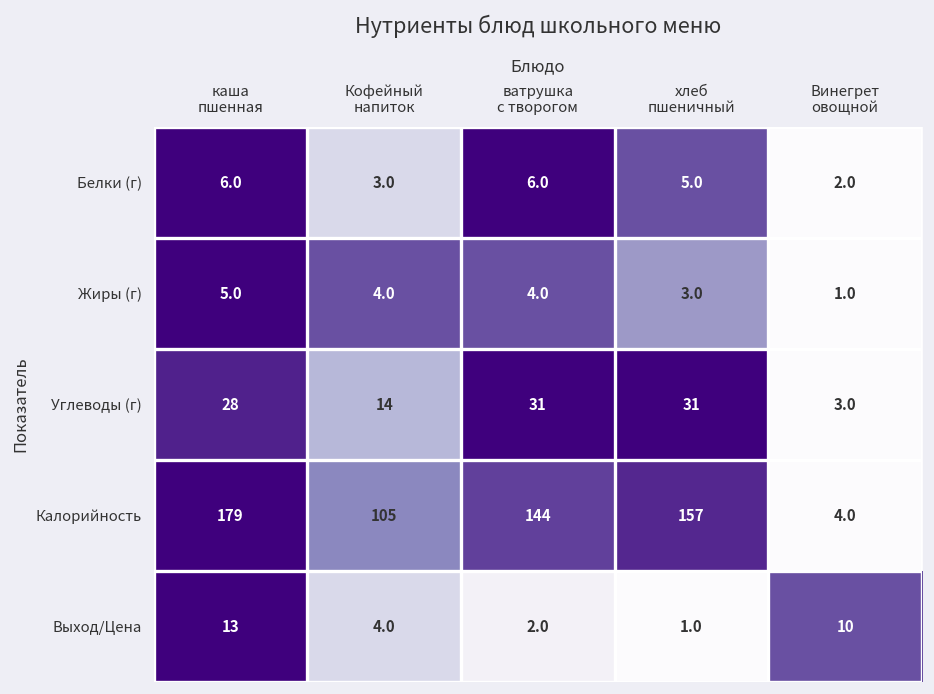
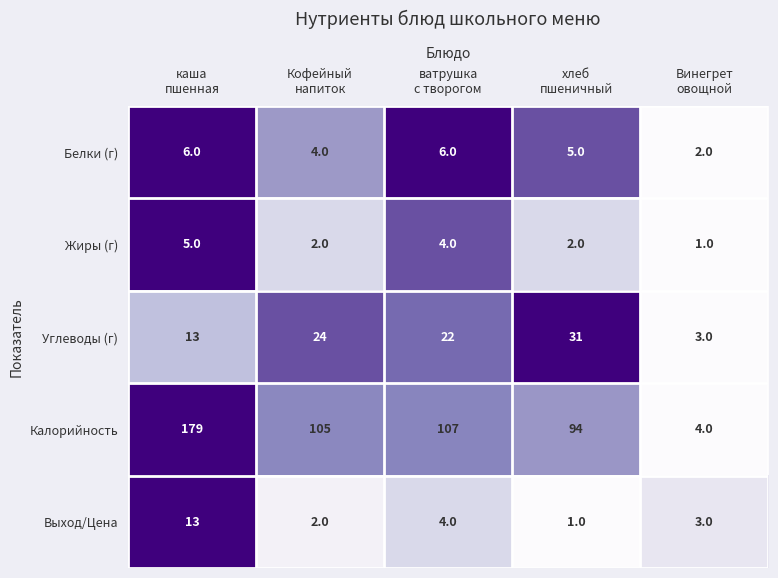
  {
    "Белки (г)": {
      "каша пшенная": 6.0,
-     "Кофейный напиток": 3.0,
+     "Кофейный напиток": 4.0,
      "ватрушка с творогом": 6.0,
      "хлеб пшеничный": 5.0,
      "Винегрет овощной": 2.0
    },
    "Жиры (г)": {
      "каша пшенная": 5.0,
-     "Кофейный напиток": 4.0,
+     "Кофейный напиток": 2.0,
      "ватрушка с творогом": 4.0,
-     "хлеб пшеничный": 3.0,
+     "хлеб пшеничный": 2.0,
      "Винегрет овощной": 1.0
    },
    "Углеводы (г)": {
-     "каша пшенная": 28,
-     "Кофейный напиток": 14,
-     "ватрушка с творогом": 31,
+     "каша пшенная": 13,
+     "Кофейный напиток": 24,
+     "ватрушка с творогом": 22,
      "хлеб пшеничный": 31,
      "Винегрет овощной": 3.0
    },
    "Калорийность": {
      "каша пшенная": 179,
      "Кофейный напиток": 105,
-     "ватрушка с творогом": 144,
-     "хлеб пшеничный": 157,
+     "ватрушка с творогом": 107,
+     "хлеб пшеничный": 94,
      "Винегрет овощной": 4.0
    },
    "Выход/Цена": {
      "каша пшенная": 13,
-     "Кофейный напиток": 4.0,
-     "ватрушка с творогом": 2.0,
+     "Кофейный напиток": 2.0,
+     "ватрушка с творогом": 4.0,
      "хлеб пшеничный": 1.0,
-     "Винегрет овощной": 10
+     "Винегрет овощной": 3.0
    }
  }
